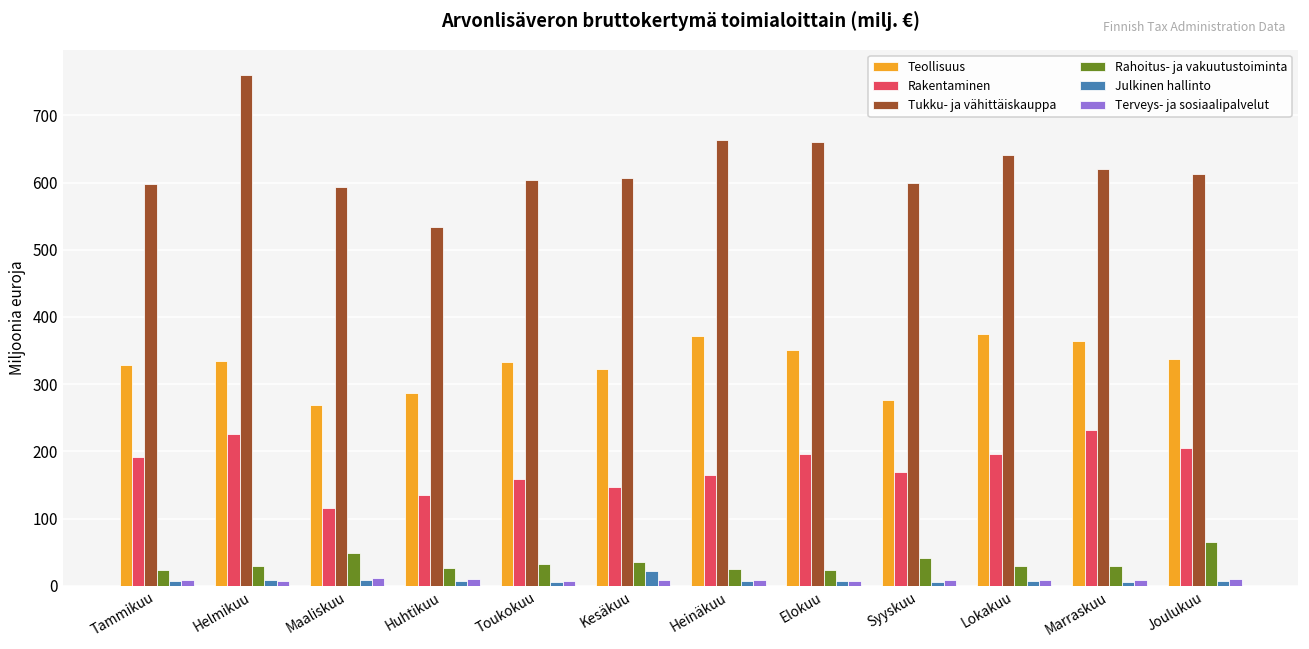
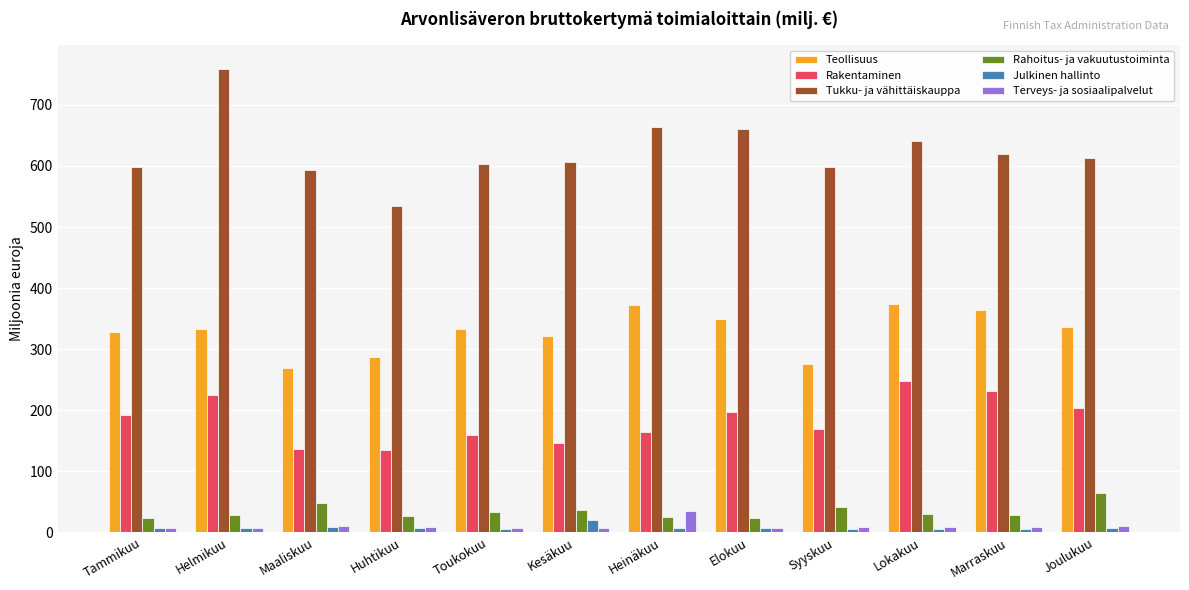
  {
    "Teollisuus": {
      "Tammikuu": 330,
      "Helmikuu": 330,
      "Maaliskuu": 270,
      "Huhtikuu": 290,
      "Toukokuu": 330,
      "Kesäkuu": 320,
      "Heinäkuu": 370,
      "Elokuu": 350,
      "Syyskuu": 280,
      "Lokakuu": 370,
      "Marraskuu": 360,
      "Joulukuu": 340
    },
    "Rakentaminen": {
      "Tammikuu": 190,
      "Helmikuu": 230,
-     "Maaliskuu": 120,
+     "Maaliskuu": 140,
      "Huhtikuu": 130,
      "Toukokuu": 160,
      "Kesäkuu": 150,
      "Heinäkuu": 170,
      "Elokuu": 200,
      "Syyskuu": 170,
-     "Lokakuu": 200,
+     "Lokakuu": 250,
      "Marraskuu": 230,
      "Joulukuu": 200
    },
    "Tukku- ja vähittäiskauppa": {
      "Tammikuu": 600,
      "Helmikuu": 760,
      "Maaliskuu": 590,
      "Huhtikuu": 530,
      "Toukokuu": 600,
      "Kesäkuu": 610,
      "Heinäkuu": 660,
      "Elokuu": 660,
      "Syyskuu": 600,
      "Lokakuu": 640,
      "Marraskuu": 620,
      "Joulukuu": 610
    },
    "Rahoitus- ja vakuutustoiminta": {
      "Tammikuu": 20,
      "Helmikuu": 30,
      "Maaliskuu": 50,
      "Huhtikuu": 30,
      "Toukokuu": 30,
      "Kesäkuu": 40,
      "Heinäkuu": 30,
      "Elokuu": 20,
      "Syyskuu": 40,
      "Lokakuu": 30,
      "Marraskuu": 30,
      "Joulukuu": 60
    },
    "Julkinen hallinto": {
      "Tammikuu": 10,
      "Helmikuu": 10,
      "Maaliskuu": 10,
      "Huhtikuu": 10,
      "Toukokuu": 0,
      "Kesäkuu": 20,
      "Heinäkuu": 10,
      "Elokuu": 10,
      "Syyskuu": 10,
      "Lokakuu": 10,
      "Marraskuu": 10,
      "Joulukuu": 10
    },
    "Terveys- ja sosiaalipalvelut": {
      "Tammikuu": 10,
      "Helmikuu": 10,
      "Maaliskuu": 10,
      "Huhtikuu": 10,
      "Toukokuu": 10,
      "Kesäkuu": 10,
-     "Heinäkuu": 10,
+     "Heinäkuu": 30,
      "Elokuu": 10,
      "Syyskuu": 10,
      "Lokakuu": 10,
      "Marraskuu": 10,
      "Joulukuu": 10
    }
  }
